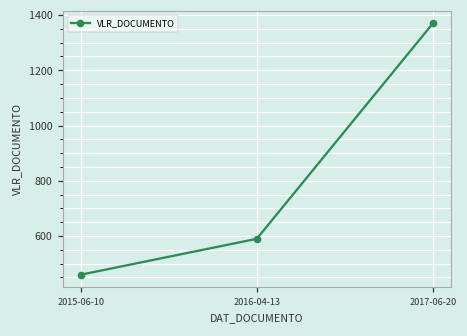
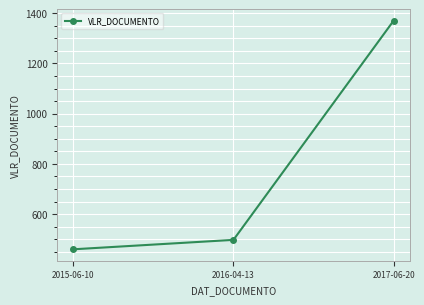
  {
    "2015-06-10": 460,
-   "2016-04-13": 590,
+   "2016-04-13": 500,
    "2017-06-20": 1370
  }
